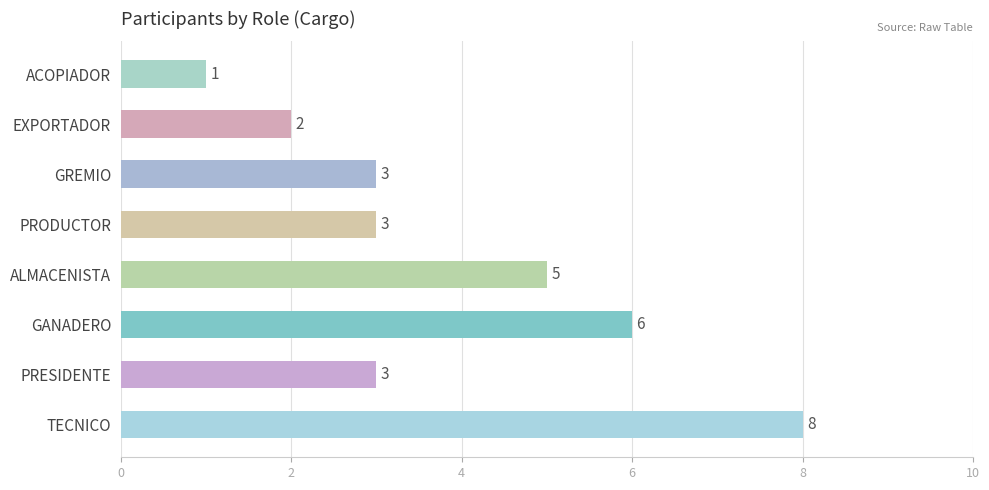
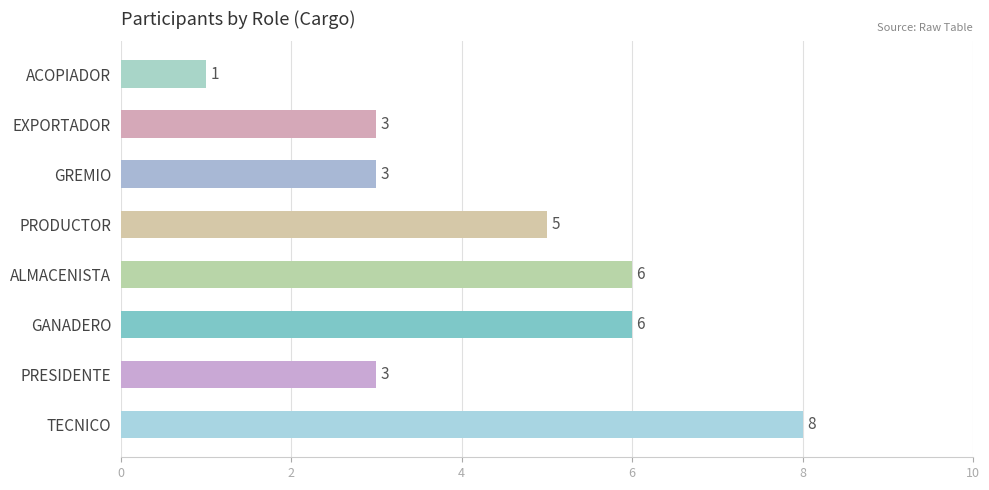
  {
    "ACOPIADOR": 1,
-   "EXPORTADOR": 2,
+   "EXPORTADOR": 3,
    "GREMIO": 3,
-   "PRODUCTOR": 3,
-   "ALMACENISTA": 5,
+   "PRODUCTOR": 5,
+   "ALMACENISTA": 6,
    "GANADERO": 6,
    "PRESIDENTE": 3,
    "TECNICO": 8
  }
